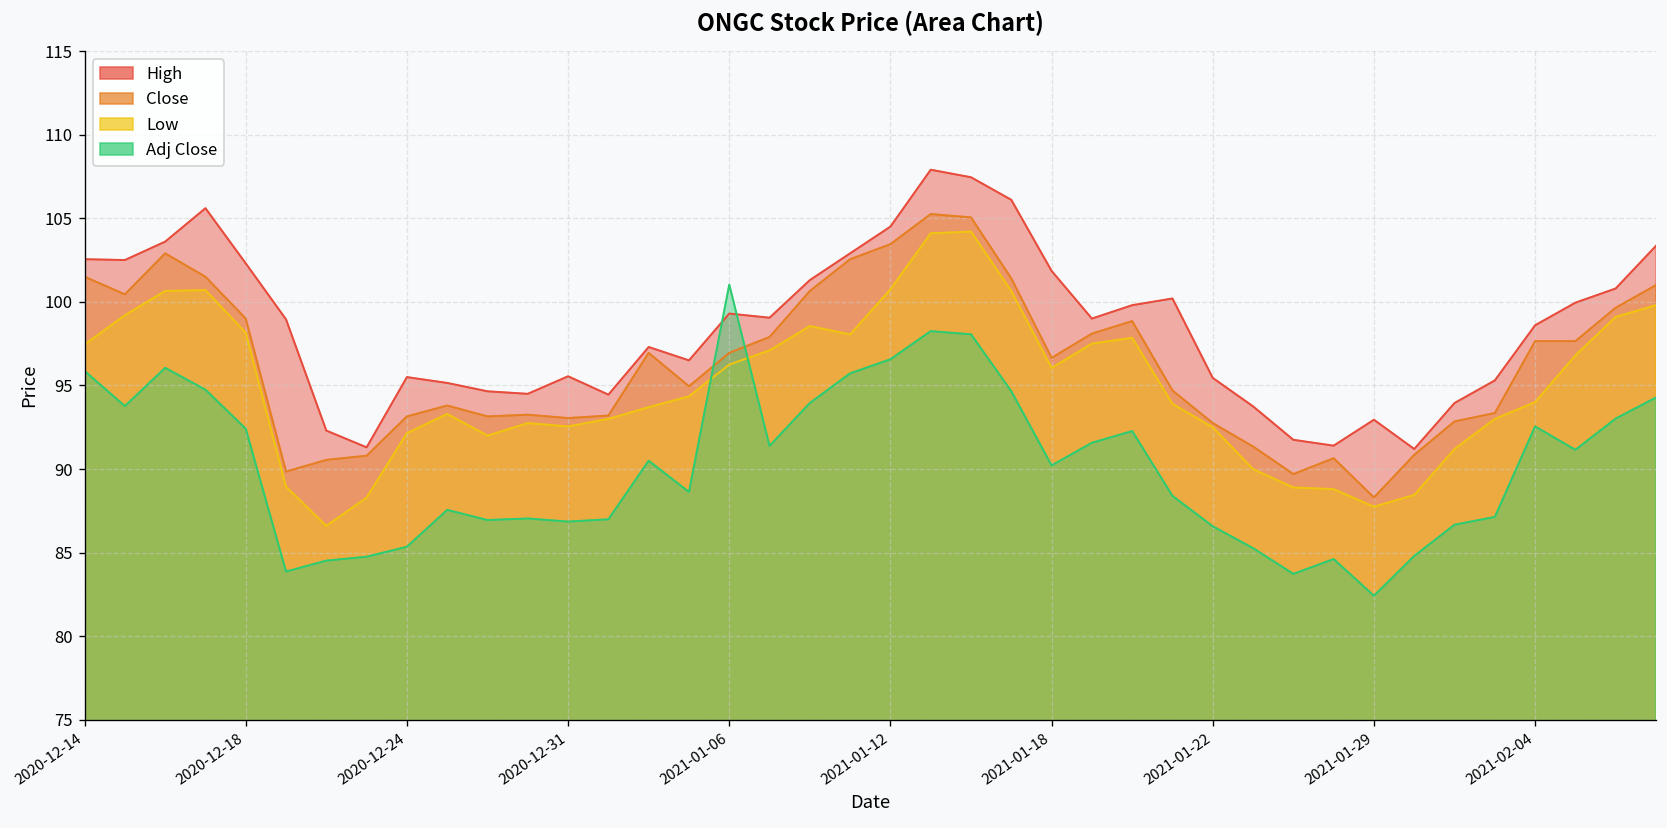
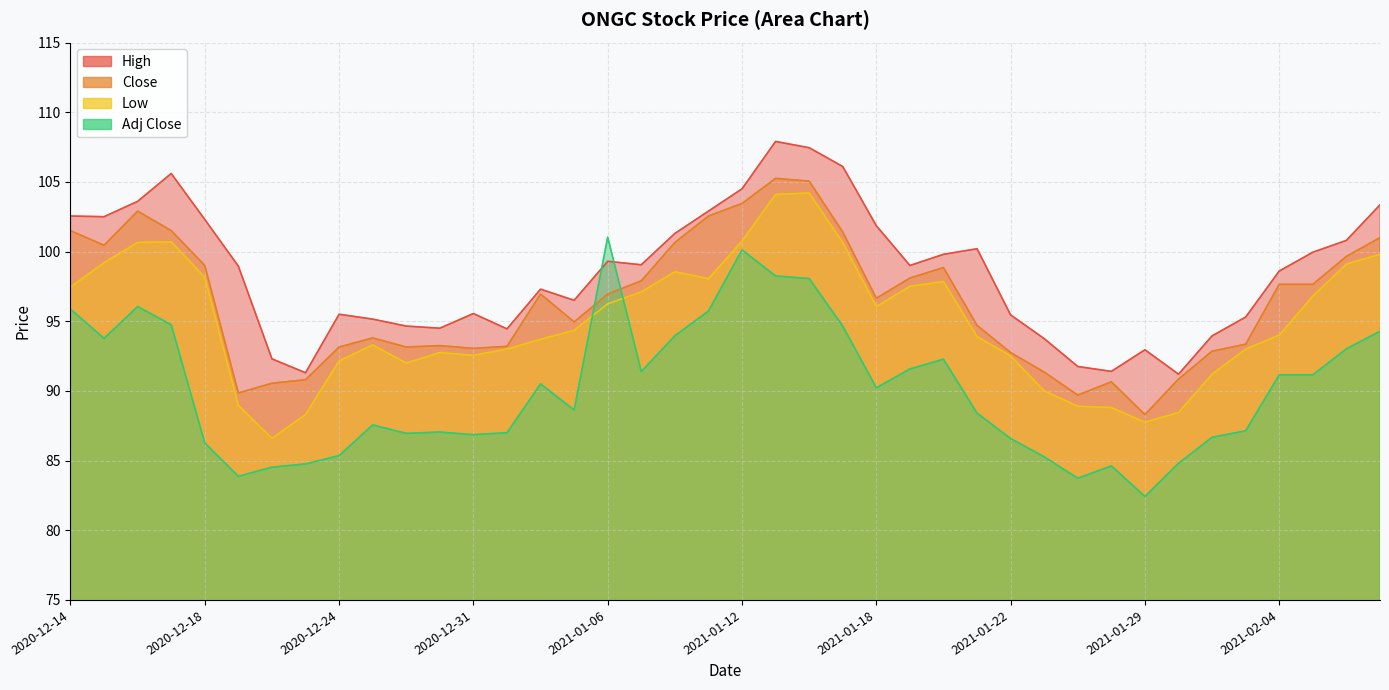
  {
    "Adj Close": {
      "2020-12-14": 95.9,
-     "2020-12-18": 92.4,
+     "2020-12-18": 86.3,
      "2020-12-24": 85.4,
      "2020-12-31": 86.9,
      "2021-01-06": 101.0,
-     "2021-01-12": 96.6,
+     "2021-01-12": 100.1,
      "2021-01-18": 90.2,
      "2021-01-22": 86.6,
      "2021-01-29": 82.4,
-     "2021-02-04": 92.6
+     "2021-02-04": 91.2
    }
  }
